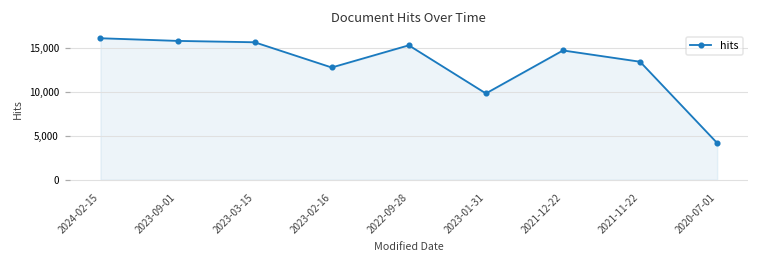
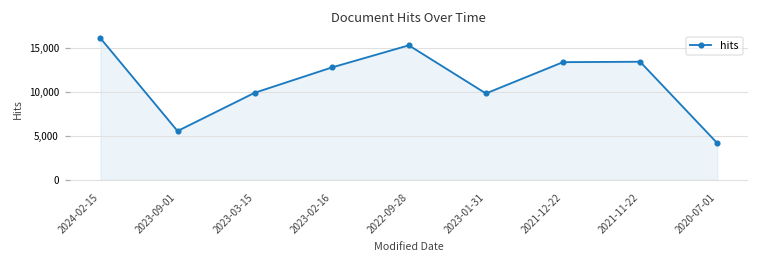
  {
    "2024-02-15": "16,000",
-   "2023-09-01": "16,000",
-   "2023-03-15": "16,000",
+   "2023-09-01": "6,000",
+   "2023-03-15": "10,000",
    "2023-02-16": "13,000",
    "2022-09-28": "15,000",
    "2023-01-31": "10,000",
-   "2021-12-22": "15,000",
+   "2021-12-22": "13,000",
    "2021-11-22": "13,000",
    "2020-07-01": "4,000"
  }
